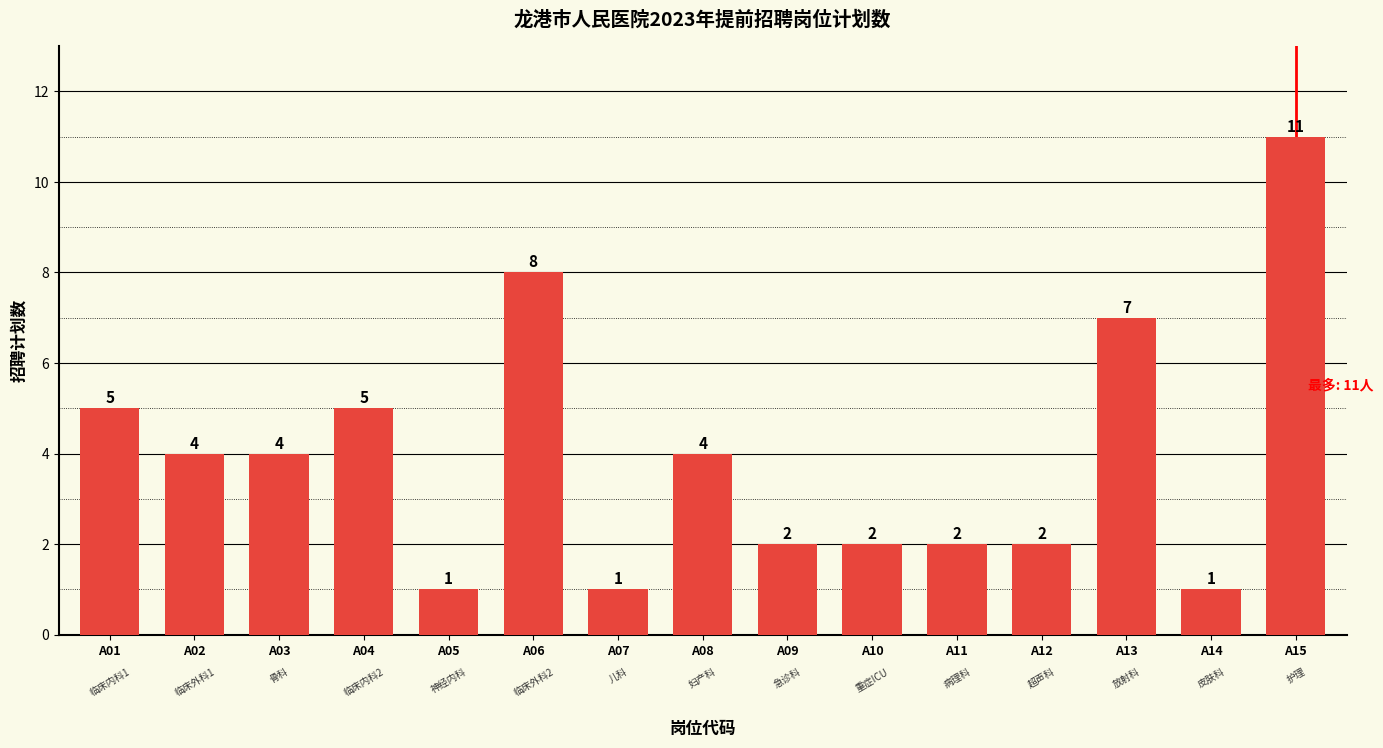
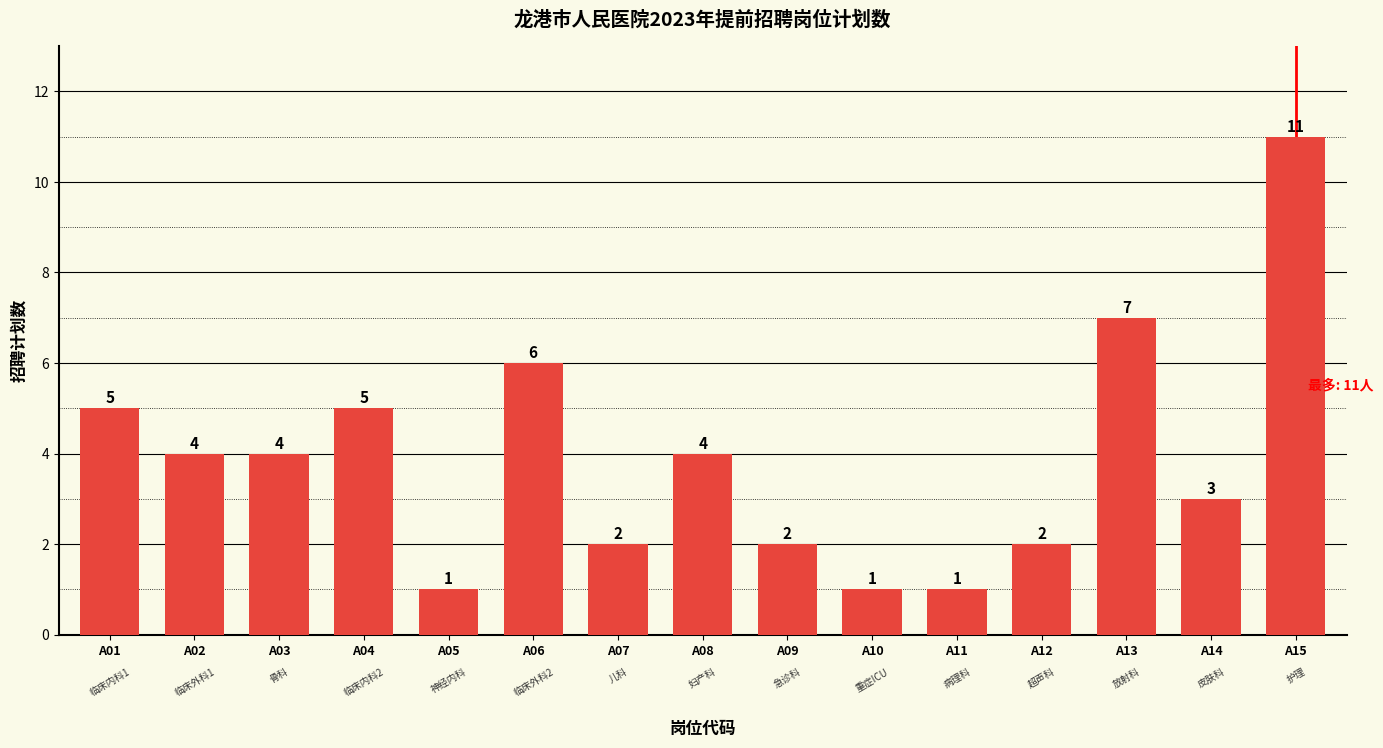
  {
    "A01": 5,
    "A02": 4,
    "A03": 4,
    "A04": 5,
    "A05": 1,
-   "A06": 8,
-   "A07": 1,
+   "A06": 6,
+   "A07": 2,
    "A08": 4,
    "A09": 2,
-   "A10": 2,
-   "A11": 2,
+   "A10": 1,
+   "A11": 1,
    "A12": 2,
    "A13": 7,
-   "A14": 1,
+   "A14": 3,
    "A15": 11
  }
